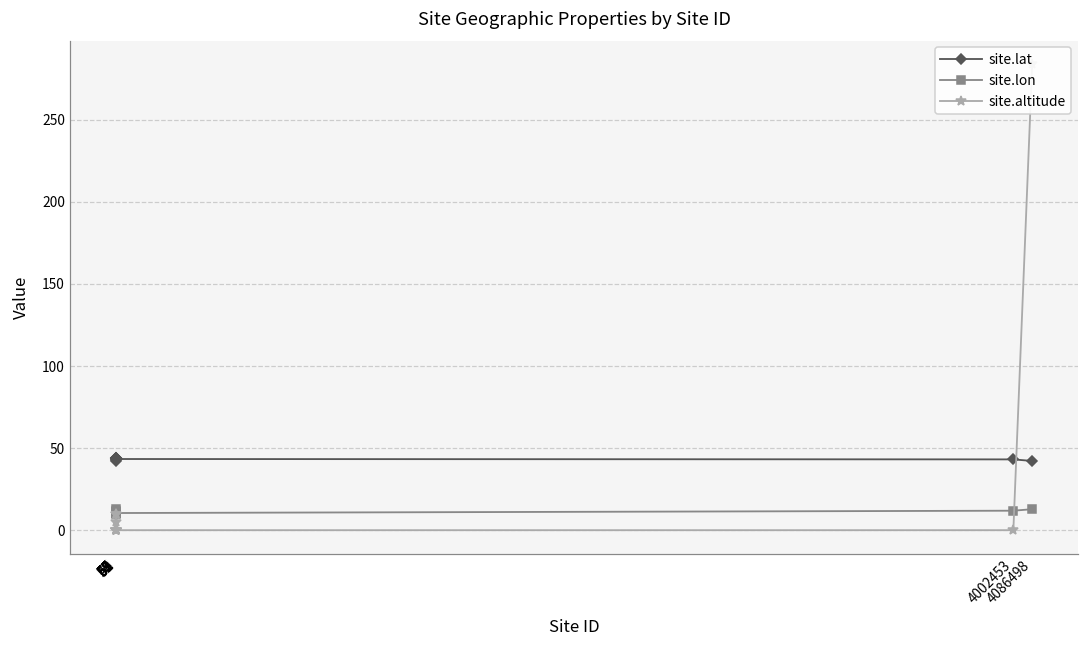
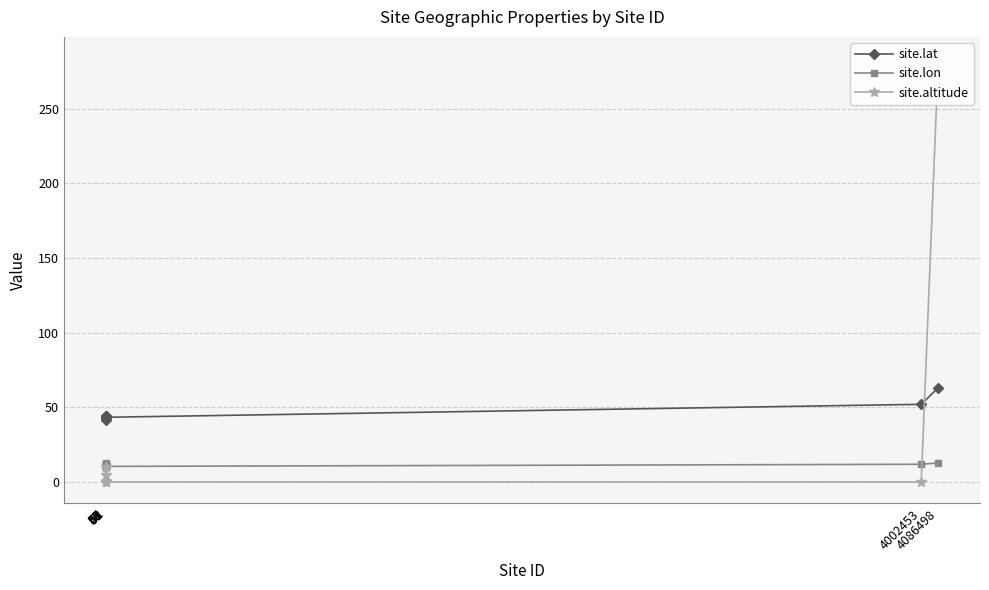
  {
    "site.lat": {
      "1": 44,
      "2": 44,
      "47": 44,
      "49": 44,
      "51": 44,
      "52": 44,
      "53": 44,
      "55": 44,
      "58": 43,
      "59": 42,
      "60": 44,
      "63": 43,
      "65": 43,
-     "4002453": 43,
-     "4086498": 42
+     "4002453": 52,
+     "4086498": 63
    }
  }
